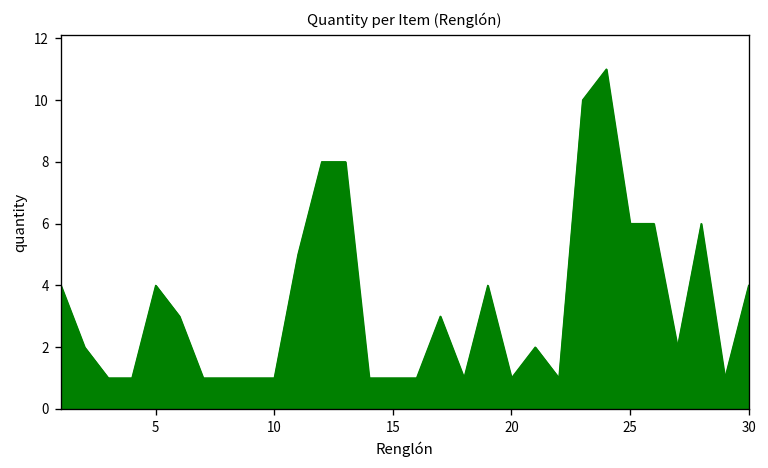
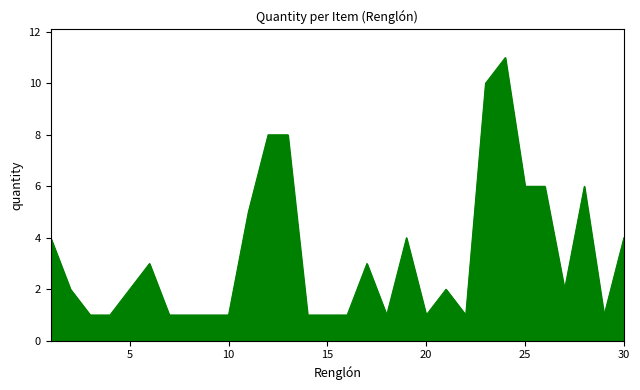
  {
-   "5": 4,
+   "5": 2,
    "10": 1,
    "15": 1,
    "20": 1,
    "25": 6,
    "30": 4
  }
